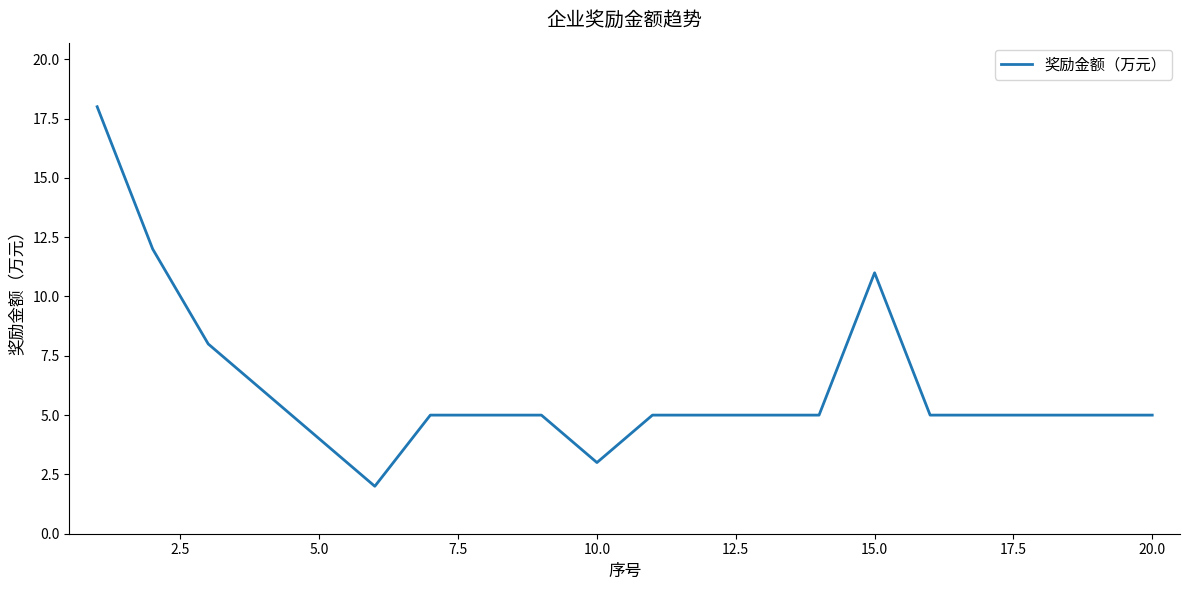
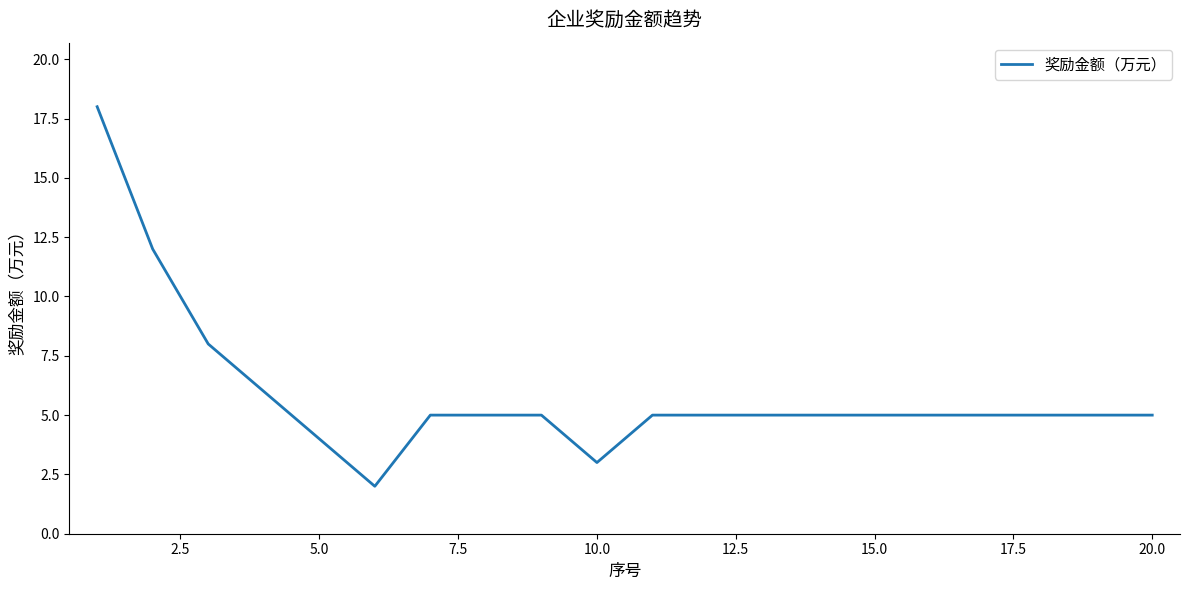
  {
    "5.0": 4,
    "10.0": 3,
-   "15.0": 11,
+   "15.0": 5,
    "20.0": 5
  }
